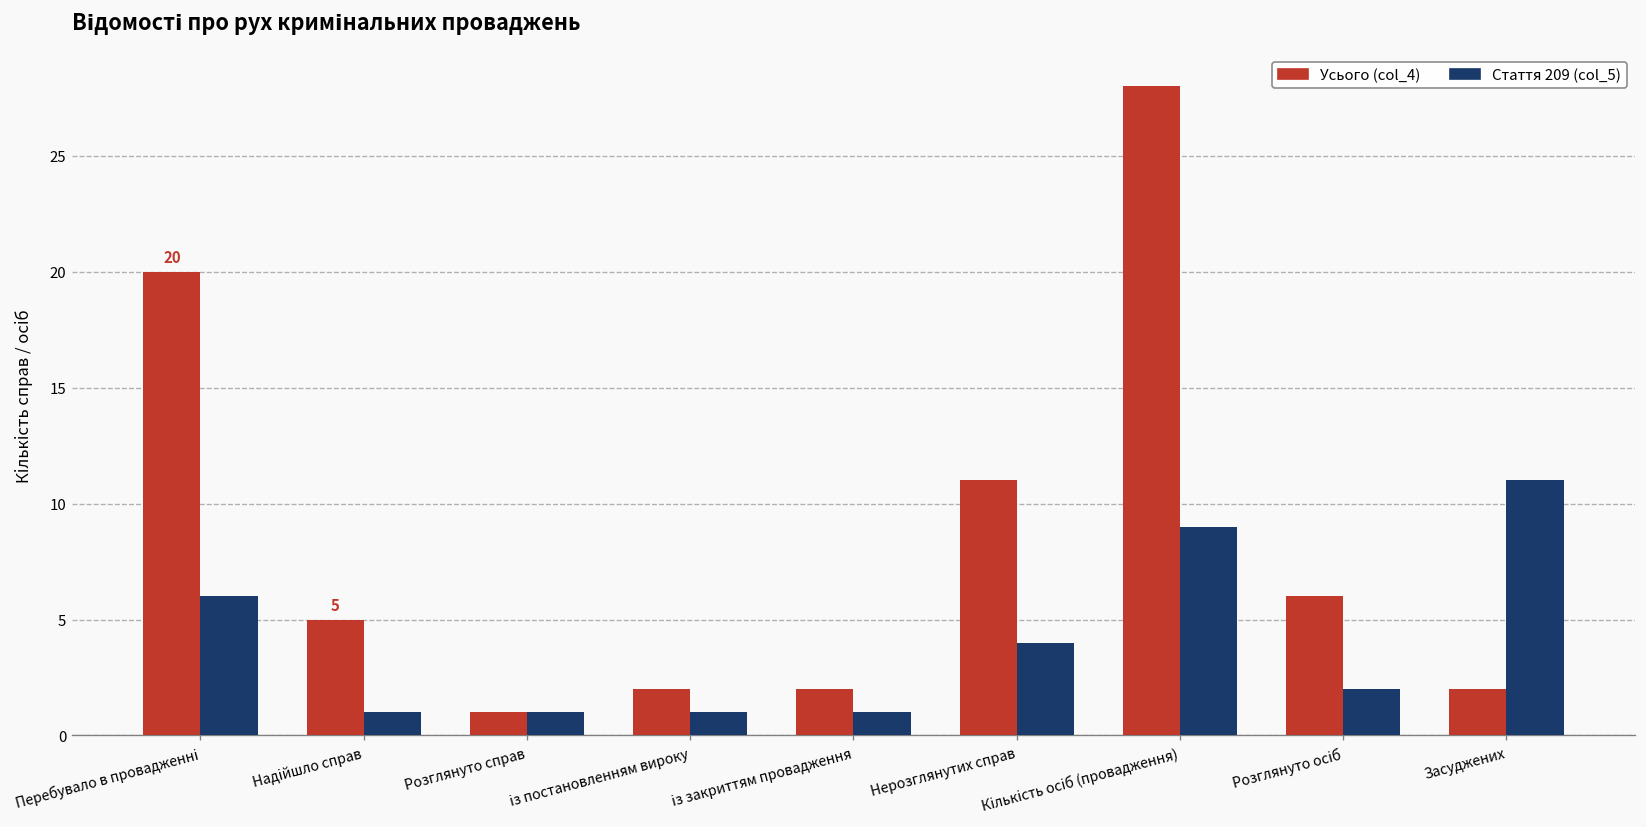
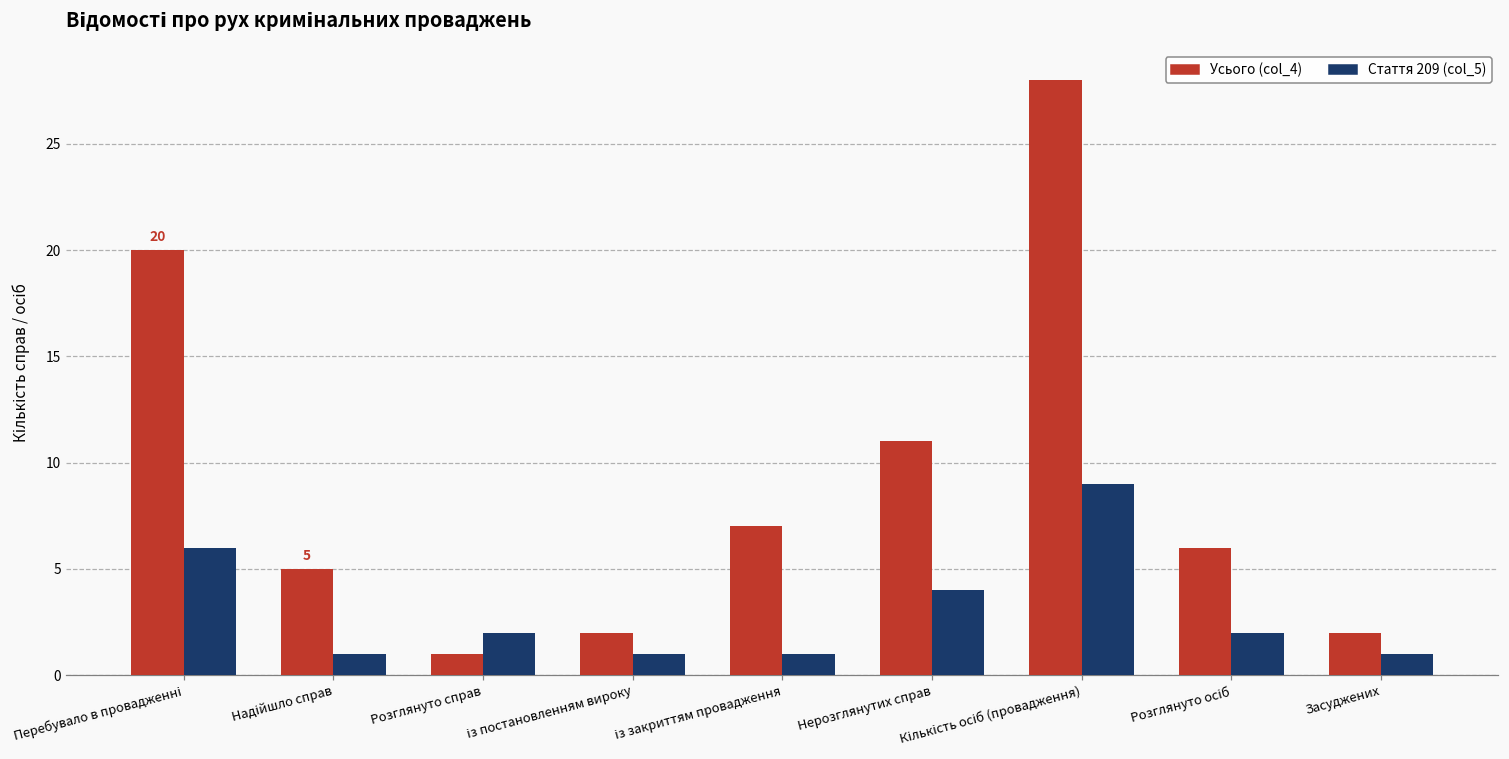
  {
    "Усього (col_4)": {
      "Розглянуто справ": 1,
      "із постановленням вироку": 2,
-     "із закриттям провадження": 2,
+     "із закриттям провадження": 7,
      "Нерозглянутих справ": 11,
      "Кількість осіб (провадження)": 28,
      "Розглянуто осіб": 6,
      "Засуджених": 2
    },
    "Стаття 209 (col_5)": {
      "Перебувало в провадженні": 6,
      "Надійшло справ": 1,
-     "Розглянуто справ": 1,
+     "Розглянуто справ": 2,
      "із постановленням вироку": 1,
      "із закриттям провадження": 1,
      "Нерозглянутих справ": 4,
      "Кількість осіб (провадження)": 9,
      "Розглянуто осіб": 2,
-     "Засуджених": 11
+     "Засуджених": 1
    }
  }
